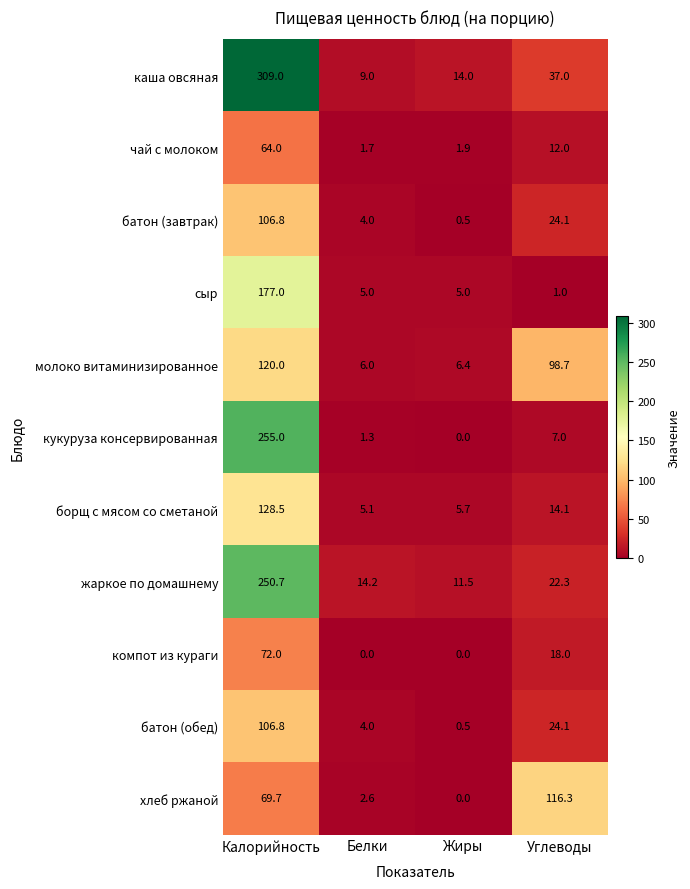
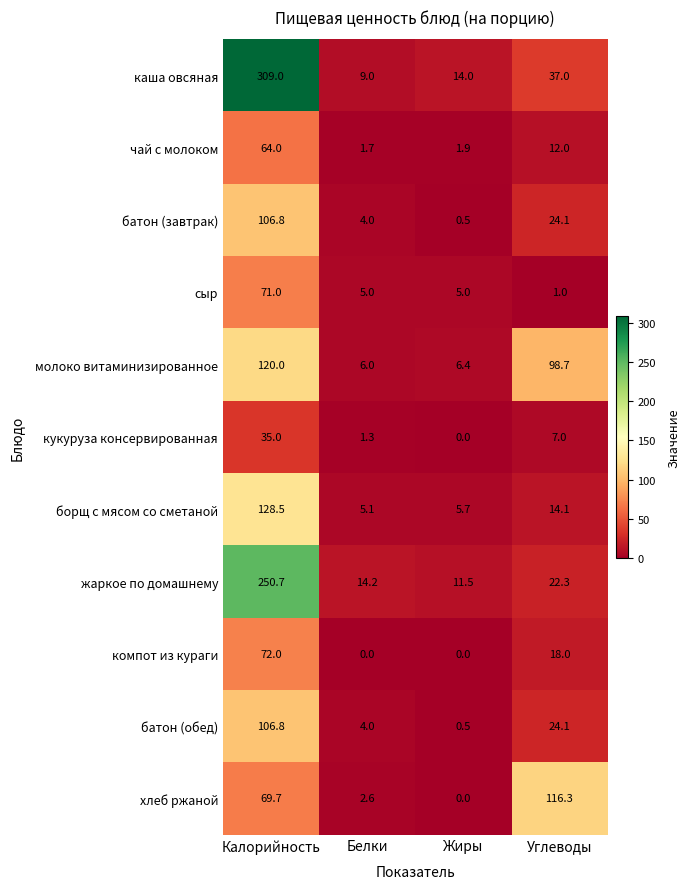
  {
    "каша овсяная": {
      "Калорийность": 309.0,
      "Белки": 9.0,
      "Жиры": 14.0,
      "Углеводы": 37.0
    },
    "чай с молоком": {
      "Калорийность": 64.0,
      "Белки": 1.7,
      "Жиры": 1.9,
      "Углеводы": 12.0
    },
    "батон (завтрак)": {
      "Калорийность": 106.8,
      "Белки": 4.0,
      "Жиры": 0.5,
      "Углеводы": 24.1
    },
    "сыр": {
-     "Калорийность": 177.0,
+     "Калорийность": 71.0,
      "Белки": 5.0,
      "Жиры": 5.0,
      "Углеводы": 1.0
    },
    "молоко витаминизированное": {
      "Калорийность": 120.0,
      "Белки": 6.0,
      "Жиры": 6.4,
      "Углеводы": 98.7
    },
    "кукуруза консервированная": {
-     "Калорийность": 255.0,
+     "Калорийность": 35.0,
      "Белки": 1.3,
      "Жиры": 0.0,
      "Углеводы": 7.0
    },
    "борщ с мясом со сметаной": {
      "Калорийность": 128.5,
      "Белки": 5.1,
      "Жиры": 5.7,
      "Углеводы": 14.1
    },
    "жаркое по домашнему": {
      "Калорийность": 250.7,
      "Белки": 14.2,
      "Жиры": 11.5,
      "Углеводы": 22.3
    },
    "компот из кураги": {
      "Калорийность": 72.0,
      "Белки": 0.0,
      "Жиры": 0.0,
      "Углеводы": 18.0
    },
    "батон (обед)": {
      "Калорийность": 106.8,
      "Белки": 4.0,
      "Жиры": 0.5,
      "Углеводы": 24.1
    },
    "хлеб ржаной": {
      "Калорийность": 69.7,
      "Белки": 2.6,
      "Жиры": 0.0,
      "Углеводы": 116.3
    }
  }
